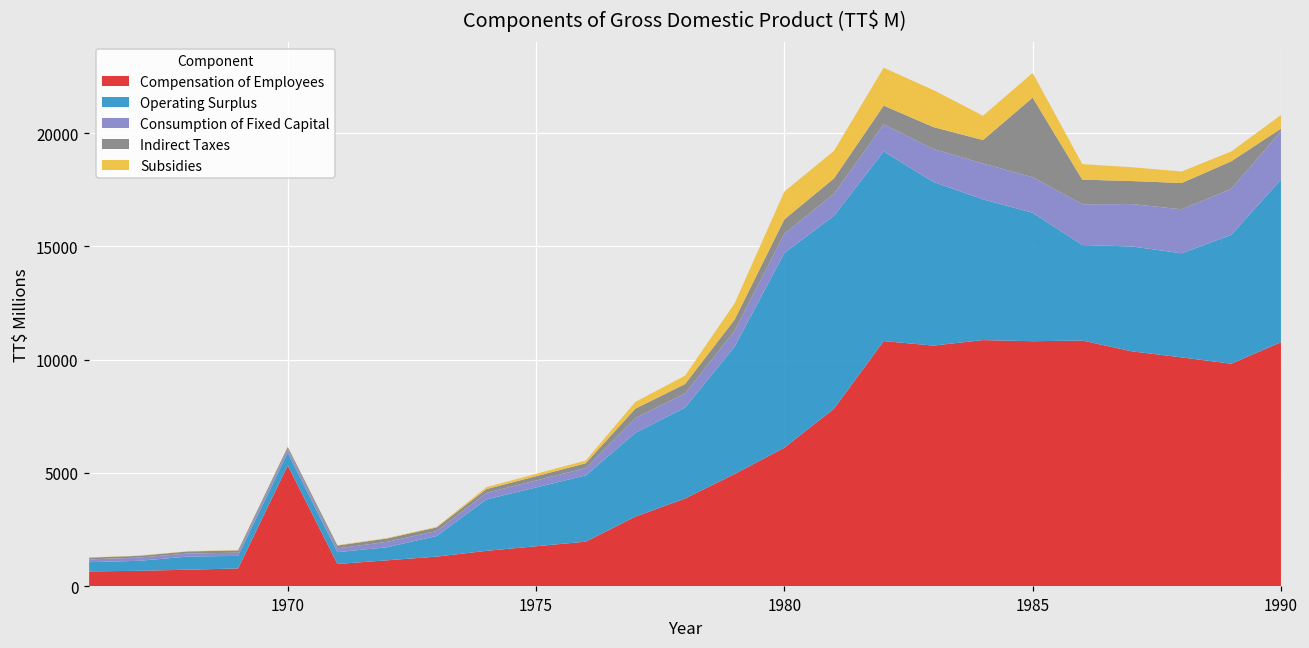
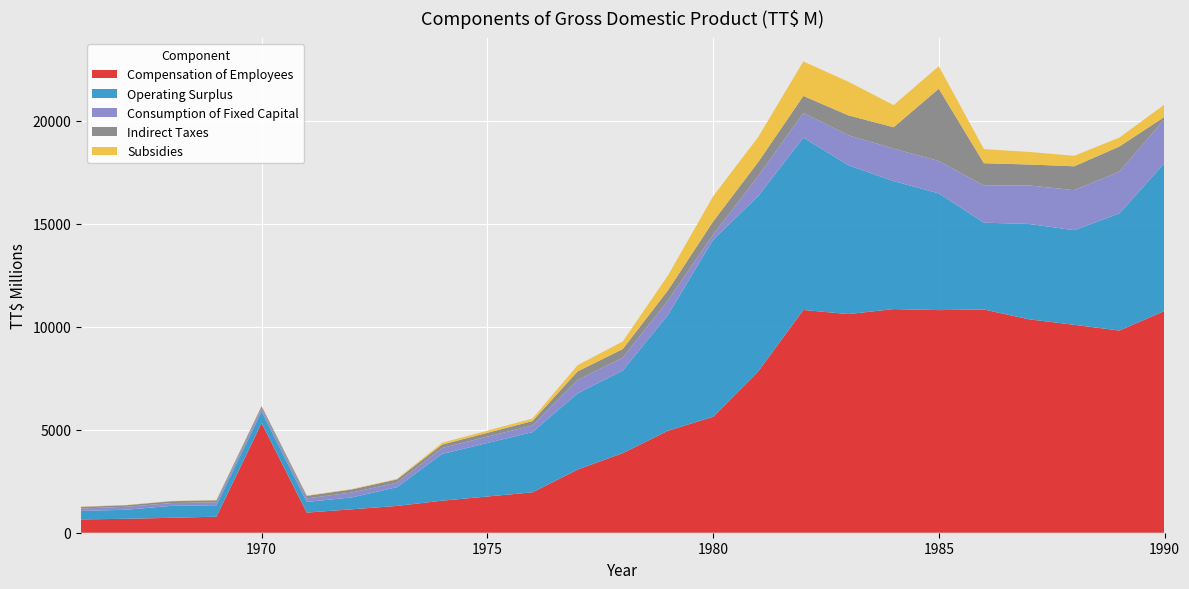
  {
    "Compensation of Employees": {
      "1970": 5300,
-     "1980": 6100,
+     "1980": 5600,
      "1985": 10800,
      "1990": 10800
    },
    "Operating Surplus": {
      "1970": 600,
      "1980": 8600,
      "1985": 5700,
      "1990": 7200
    },
    "Consumption of Fixed Capital": {
-     "1980": 800,
+     "1980": 200,
      "1985": 1600
    },
    "Indirect Taxes": {
      "1980": 600,
      "1985": 3500
    },
    "Subsidies": {
      "1980": 1200,
      "1985": 1100,
      "1990": 600
    }
  }
